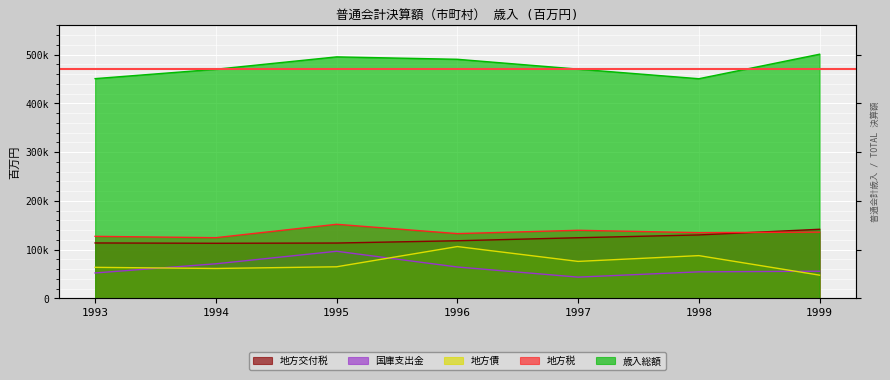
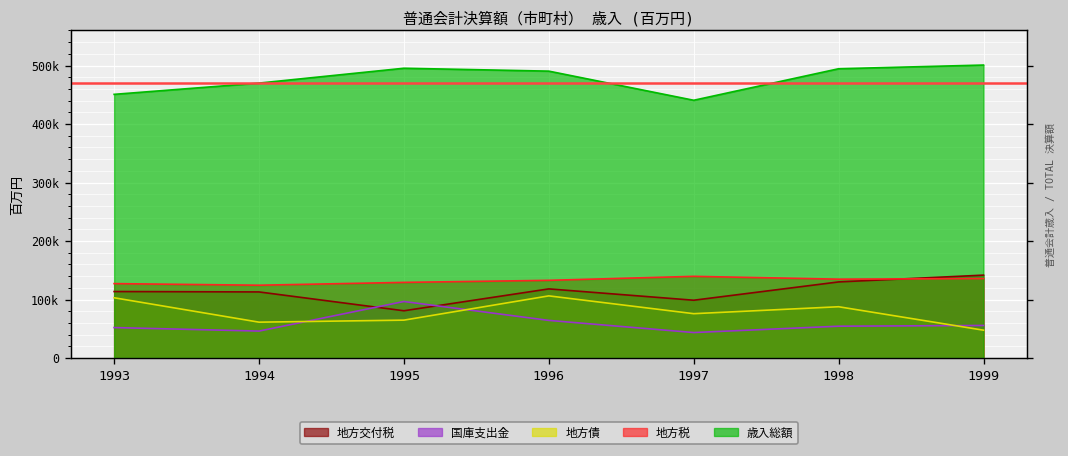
  {
    "地方交付税": {
      "1993": 110000,
      "1994": 110000,
-     "1995": 110000,
+     "1995": 80000,
      "1996": 120000,
-     "1997": 120000,
+     "1997": 100000,
      "1999": 140000
    },
    "国庫支出金": {
      "1993": 50000,
-     "1994": 70000,
+     "1994": 50000,
      "1995": 100000,
      "1996": 60000,
      "1997": 40000,
      "1998": 50000,
      "1999": 60000
    },
    "地方債": {
-     "1993": 60000,
+     "1993": 100000,
      "1994": 60000,
      "1995": 60000,
      "1996": 110000,
      "1997": 80000,
      "1998": 90000,
      "1999": 50000
    },
    "地方税": {
      "1993": 130000,
      "1994": 120000,
-     "1995": 150000,
+     "1995": 130000,
      "1996": 130000,
      "1997": 140000,
      "1999": 140000
    },
    "歳入総額": {
      "1993": 450000,
      "1994": 470000,
      "1995": 500000,
      "1996": 490000,
-     "1997": 470000,
-     "1998": 450000,
+     "1997": 440000,
+     "1998": 490000,
      "1999": 500000
    }
  }
